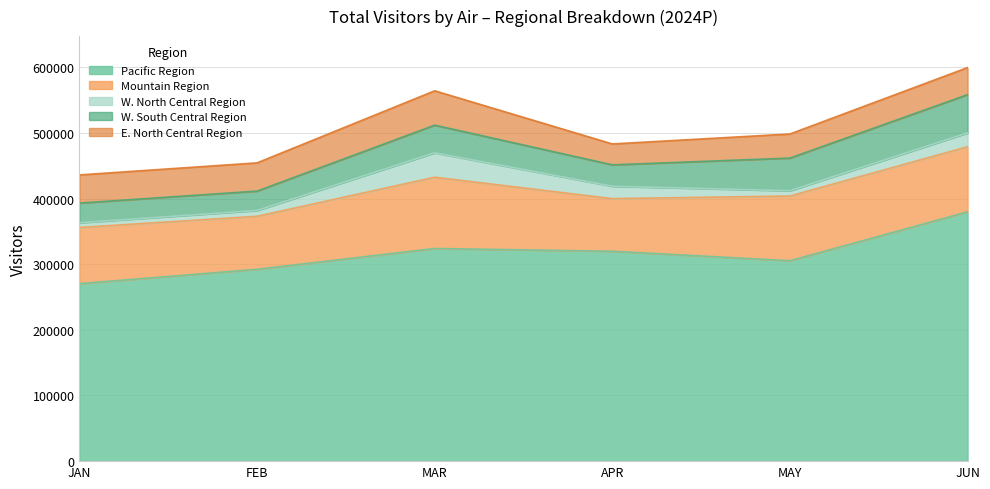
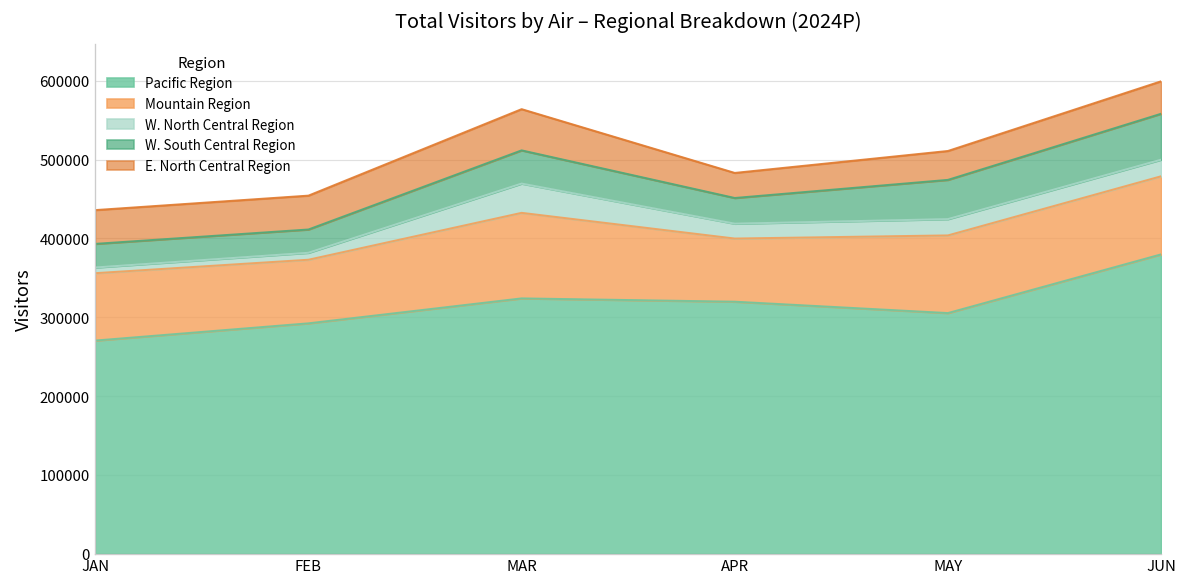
  {
    "W. North Central Region": {
      "JAN": 10000,
      "FEB": 10000,
      "MAR": 40000,
      "APR": 20000,
-     "MAY": 10000,
+     "MAY": 20000,
      "JUN": 20000
    }
  }
